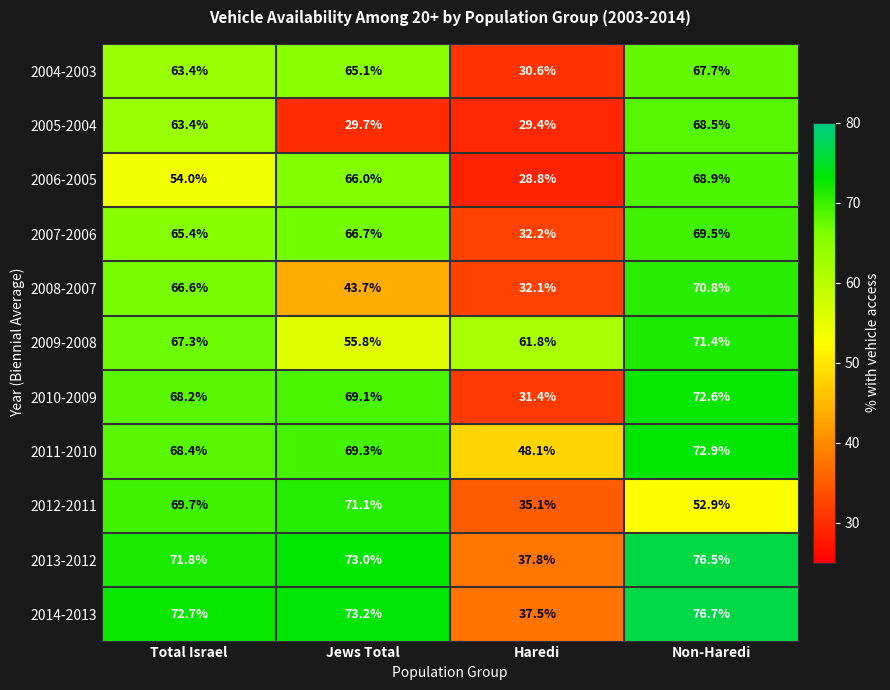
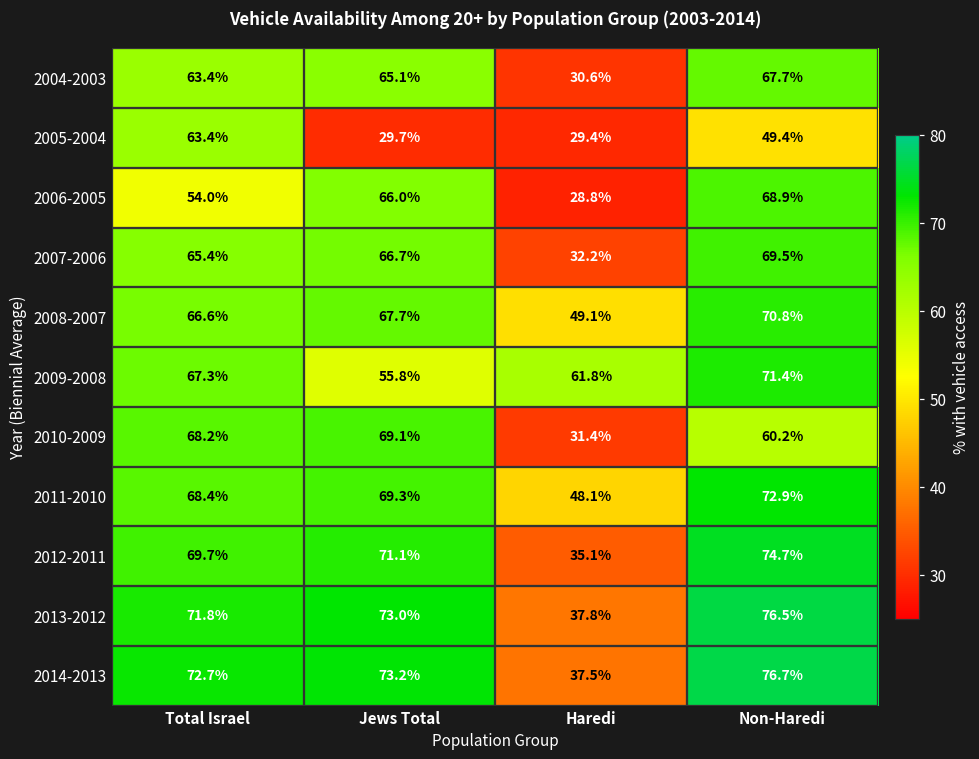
  {
    "2004-2003": {
      "Total Israel": "63.4%",
      "Jews Total": "65.1%",
      "Haredi": "30.6%",
      "Non-Haredi": "67.7%"
    },
    "2005-2004": {
      "Total Israel": "63.4%",
      "Jews Total": "29.7%",
      "Haredi": "29.4%",
-     "Non-Haredi": "68.5%"
+     "Non-Haredi": "49.4%"
    },
    "2006-2005": {
      "Total Israel": "54.0%",
      "Jews Total": "66.0%",
      "Haredi": "28.8%",
      "Non-Haredi": "68.9%"
    },
    "2007-2006": {
      "Total Israel": "65.4%",
      "Jews Total": "66.7%",
      "Haredi": "32.2%",
      "Non-Haredi": "69.5%"
    },
    "2008-2007": {
      "Total Israel": "66.6%",
-     "Jews Total": "43.7%",
-     "Haredi": "32.1%",
+     "Jews Total": "67.7%",
+     "Haredi": "49.1%",
      "Non-Haredi": "70.8%"
    },
    "2009-2008": {
      "Total Israel": "67.3%",
      "Jews Total": "55.8%",
      "Haredi": "61.8%",
      "Non-Haredi": "71.4%"
    },
    "2010-2009": {
      "Total Israel": "68.2%",
      "Jews Total": "69.1%",
      "Haredi": "31.4%",
-     "Non-Haredi": "72.6%"
+     "Non-Haredi": "60.2%"
    },
    "2011-2010": {
      "Total Israel": "68.4%",
      "Jews Total": "69.3%",
      "Haredi": "48.1%",
      "Non-Haredi": "72.9%"
    },
    "2012-2011": {
      "Total Israel": "69.7%",
      "Jews Total": "71.1%",
      "Haredi": "35.1%",
-     "Non-Haredi": "52.9%"
+     "Non-Haredi": "74.7%"
    },
    "2013-2012": {
      "Total Israel": "71.8%",
      "Jews Total": "73.0%",
      "Haredi": "37.8%",
      "Non-Haredi": "76.5%"
    },
    "2014-2013": {
      "Total Israel": "72.7%",
      "Jews Total": "73.2%",
      "Haredi": "37.5%",
      "Non-Haredi": "76.7%"
    }
  }
